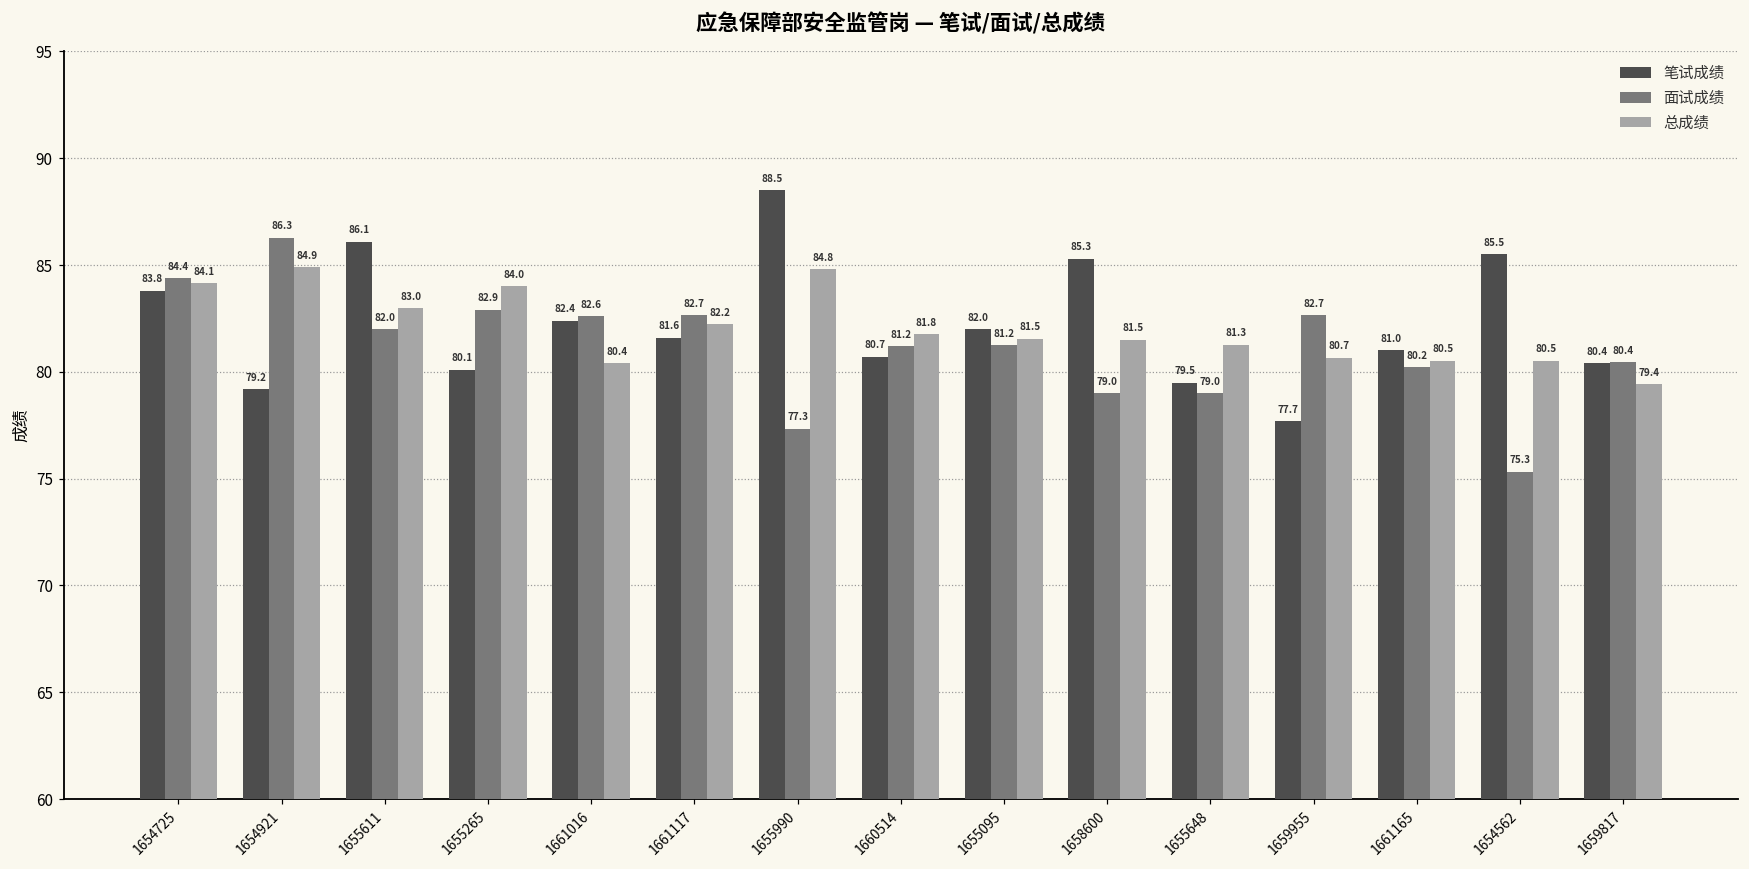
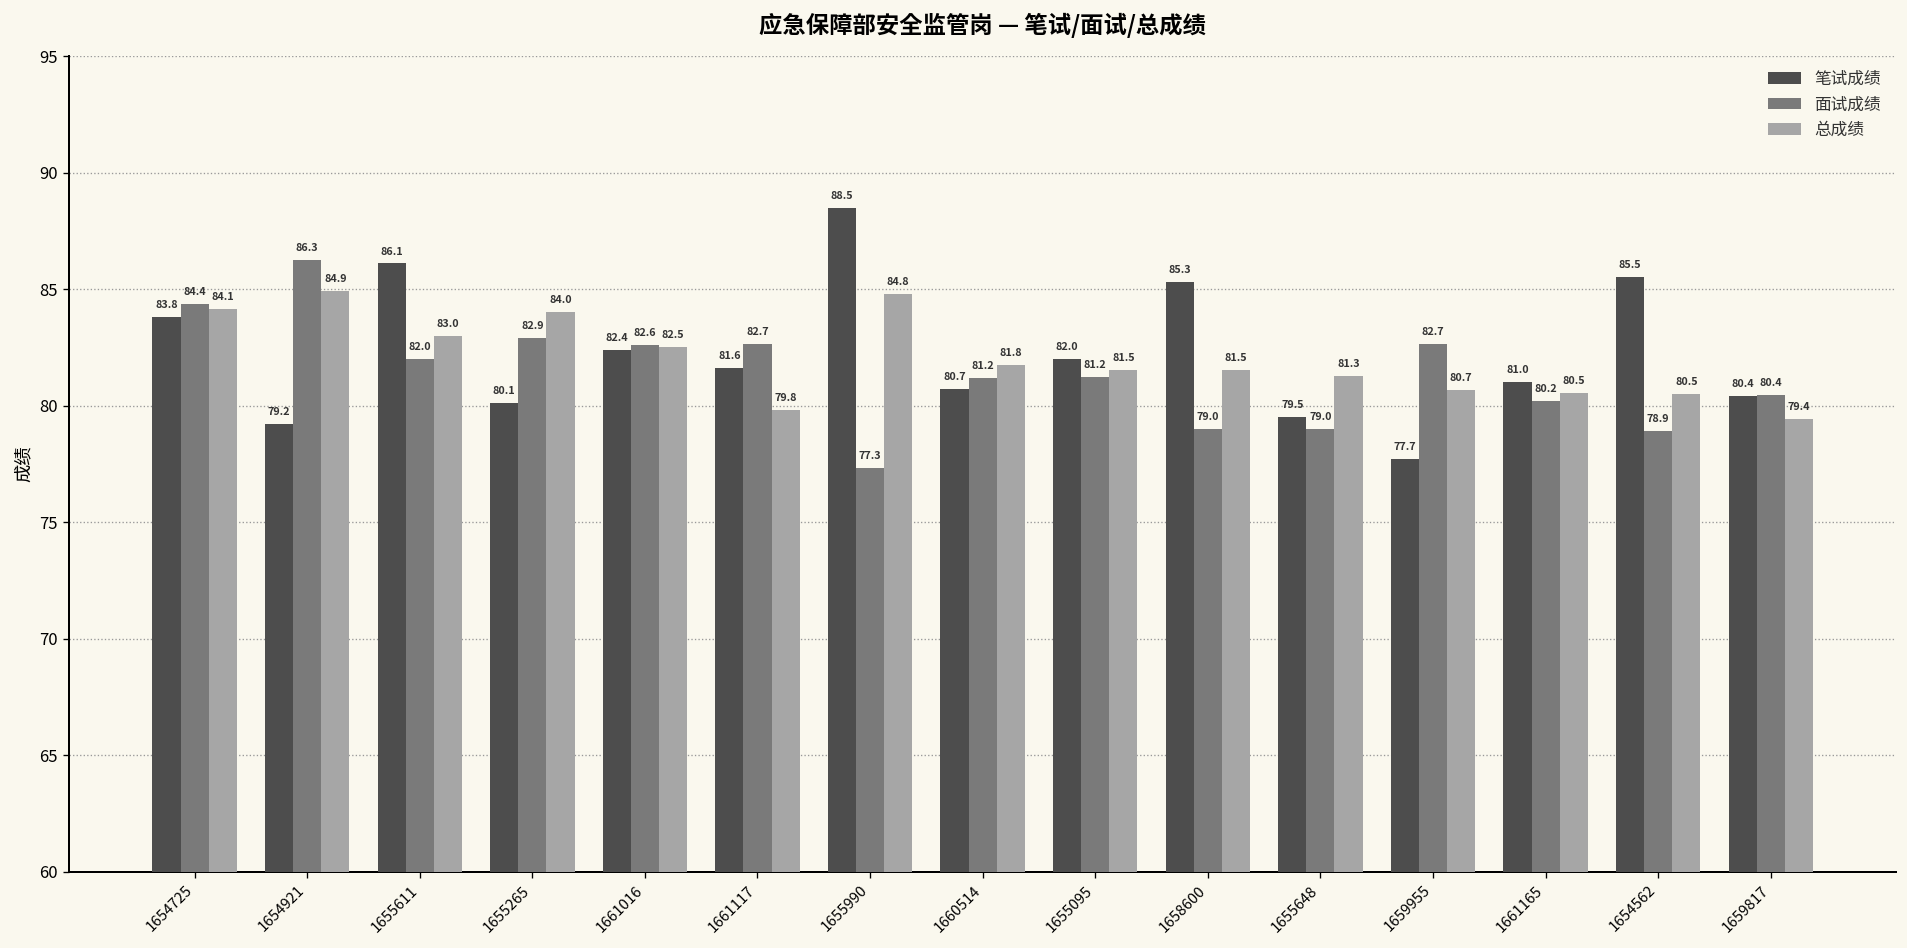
  {
    "笔试成绩": {
      "1654725": 83.8,
      "1654921": 79.2,
      "1655611": 86.1,
      "1655265": 80.1,
      "1661016": 82.4,
      "1661117": 81.6,
      "1655990": 88.5,
      "1660514": 80.7,
      "1655095": 82.0,
      "1658600": 85.3,
      "1655648": 79.5,
      "1659955": 77.7,
      "1661165": 81.0,
      "1654562": 85.5,
      "1659817": 80.4
    },
    "面试成绩": {
      "1654725": 84.4,
      "1654921": 86.3,
      "1655611": 82.0,
      "1655265": 82.9,
      "1661016": 82.6,
      "1661117": 82.7,
      "1655990": 77.3,
      "1660514": 81.2,
      "1655095": 81.2,
      "1658600": 79.0,
      "1655648": 79.0,
      "1659955": 82.7,
      "1661165": 80.2,
-     "1654562": 75.3,
+     "1654562": 78.9,
      "1659817": 80.4
    },
    "总成绩": {
      "1654725": 84.1,
      "1654921": 84.9,
      "1655611": 83.0,
      "1655265": 84.0,
-     "1661016": 80.4,
-     "1661117": 82.2,
+     "1661016": 82.5,
+     "1661117": 79.8,
      "1655990": 84.8,
      "1660514": 81.8,
      "1655095": 81.5,
      "1658600": 81.5,
      "1655648": 81.3,
      "1659955": 80.7,
      "1661165": 80.5,
      "1654562": 80.5,
      "1659817": 79.4
    }
  }
